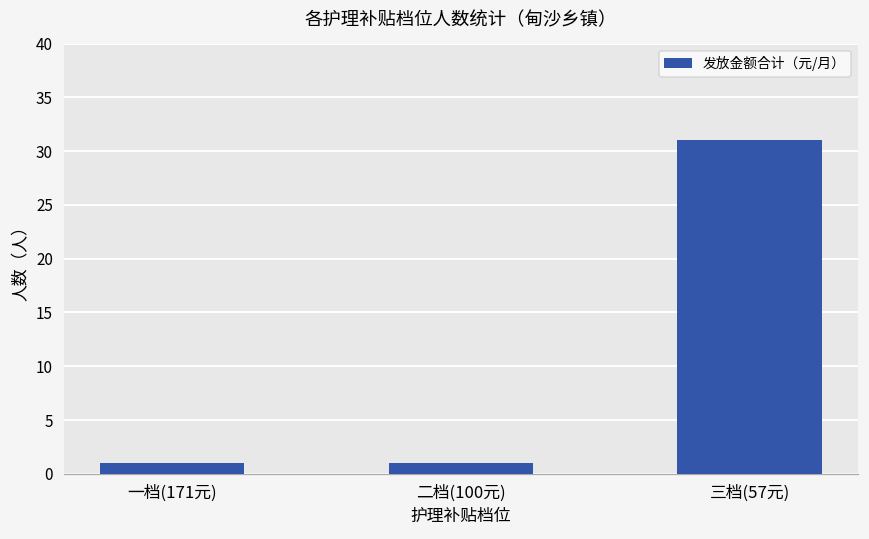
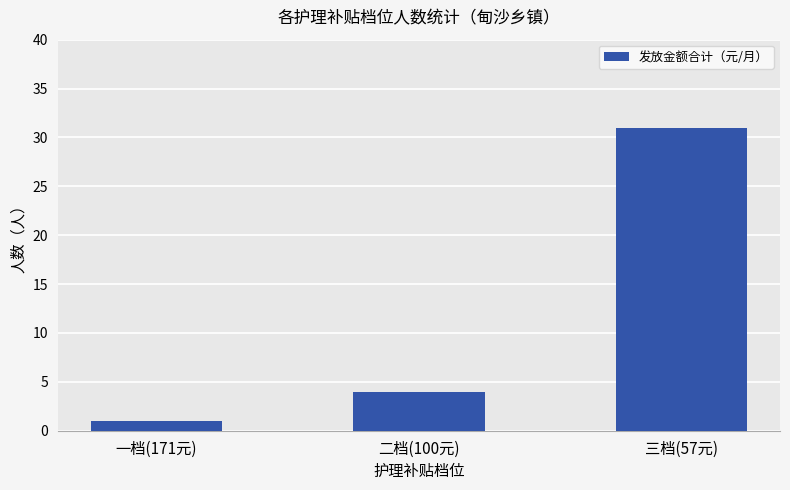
  {
    "一档(171元)": 1,
-   "二档(100元)": 1,
+   "二档(100元)": 4,
    "三档(57元)": 31
  }
